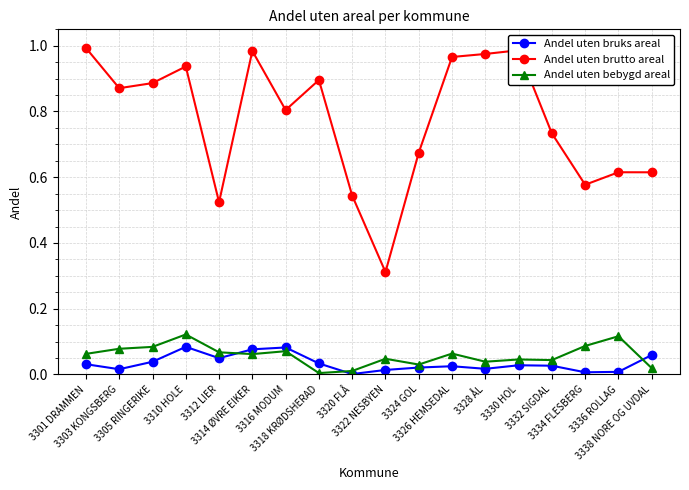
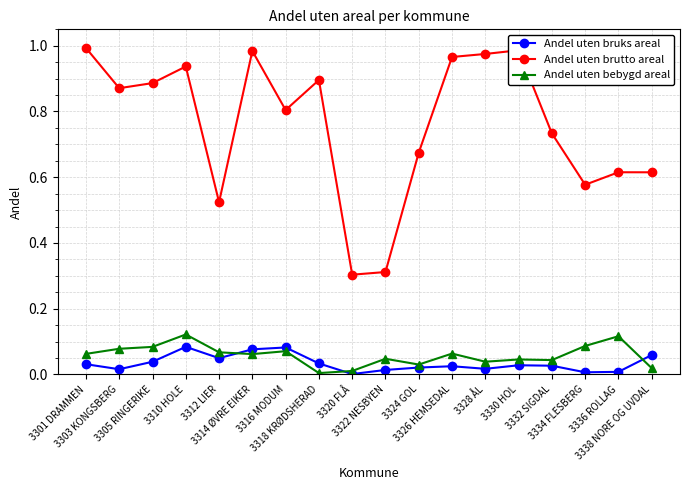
  {
    "Andel uten bruks areal": {
      "3301 DRAMMEN": 0.03,
      "3303 KONGSBERG": 0.02,
      "3305 RINGERIKE": 0.04,
      "3310 HOLE": 0.08,
      "3312 LIER": 0.05,
      "3314 ØVRE EIKER": 0.08,
      "3316 MODUM": 0.08,
      "3318 KRØDSHERAD": 0.03,
      "3320 FLÅ": 0.00,
      "3322 NESBYEN": 0.01,
      "3324 GOL": 0.02,
      "3326 HEMSEDAL": 0.02,
      "3328 ÅL": 0.02,
      "3330 HOL": 0.03,
      "3332 SIGDAL": 0.03,
      "3334 FLESBERG": 0.01,
      "3336 ROLLAG": 0.01,
      "3338 NORE OG UVDAL": 0.06
    },
    "Andel uten brutto areal": {
      "3301 DRAMMEN": 0.99,
      "3303 KONGSBERG": 0.87,
      "3305 RINGERIKE": 0.89,
      "3310 HOLE": 0.94,
      "3312 LIER": 0.52,
      "3314 ØVRE EIKER": 0.98,
      "3316 MODUM": 0.80,
      "3318 KRØDSHERAD": 0.90,
-     "3320 FLÅ": 0.54,
+     "3320 FLÅ": 0.30,
      "3322 NESBYEN": 0.31,
      "3324 GOL": 0.67,
      "3326 HEMSEDAL": 0.97,
      "3328 ÅL": 0.98,
      "3332 SIGDAL": 0.73,
      "3334 FLESBERG": 0.58,
      "3336 ROLLAG": 0.62,
      "3338 NORE OG UVDAL": 0.61
    },
    "Andel uten bebygd areal": {
      "3301 DRAMMEN": 0.06,
      "3303 KONGSBERG": 0.08,
      "3305 RINGERIKE": 0.08,
      "3310 HOLE": 0.12,
      "3312 LIER": 0.07,
      "3314 ØVRE EIKER": 0.06,
      "3316 MODUM": 0.07,
      "3318 KRØDSHERAD": 0.00,
      "3320 FLÅ": 0.01,
      "3322 NESBYEN": 0.05,
      "3324 GOL": 0.03,
      "3326 HEMSEDAL": 0.06,
      "3328 ÅL": 0.04,
      "3330 HOL": 0.05,
      "3332 SIGDAL": 0.04,
      "3334 FLESBERG": 0.09,
      "3336 ROLLAG": 0.12,
      "3338 NORE OG UVDAL": 0.02
    }
  }
